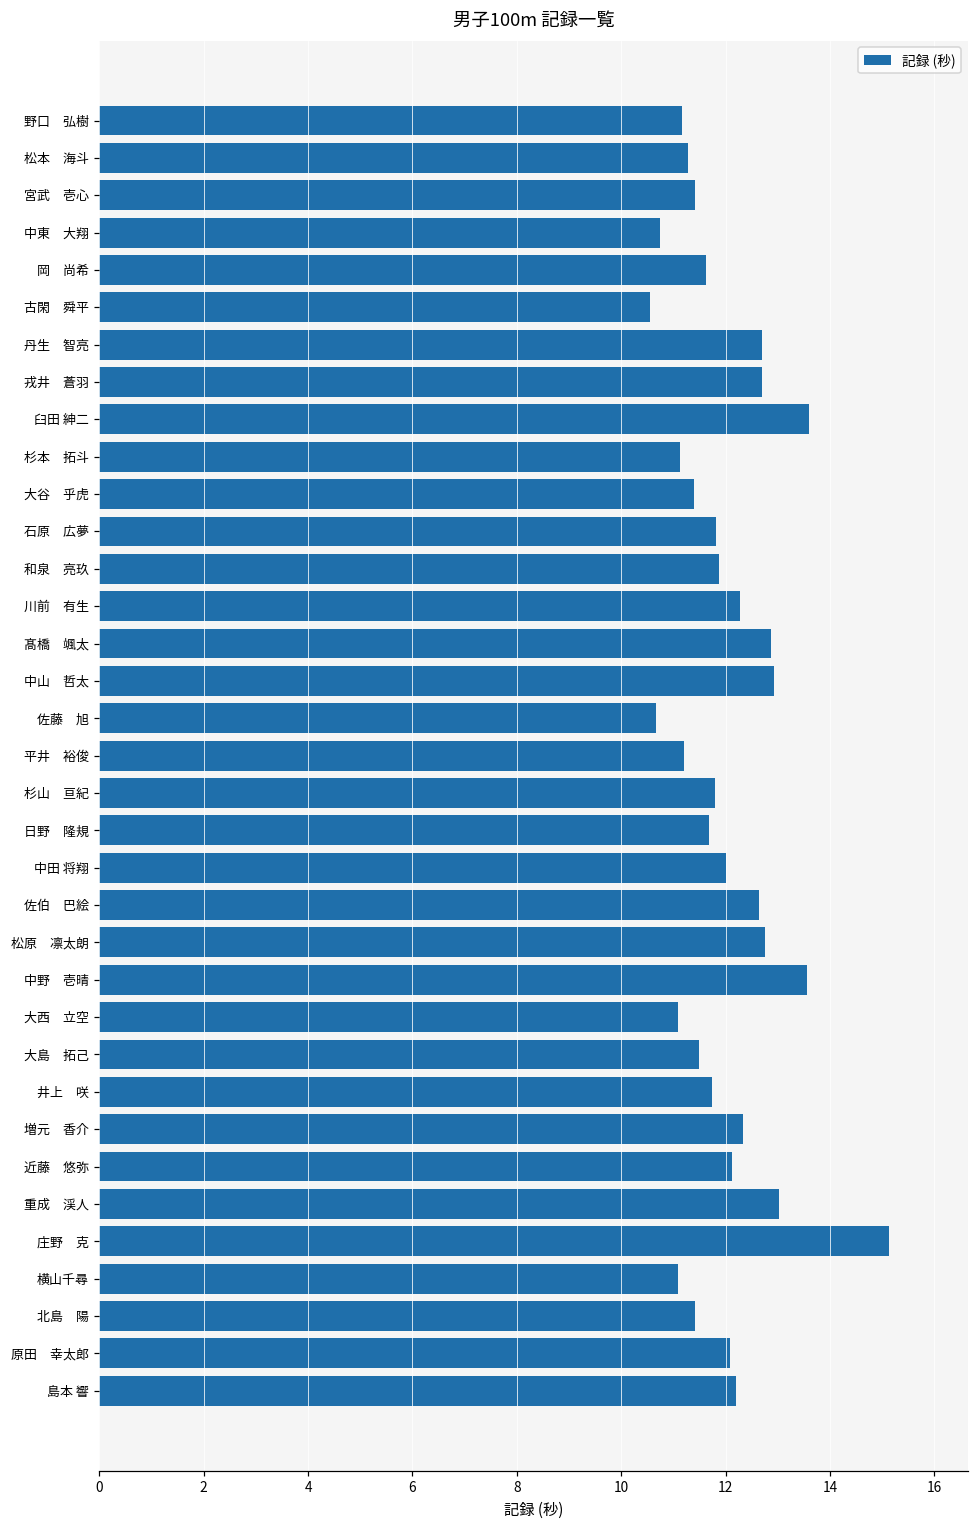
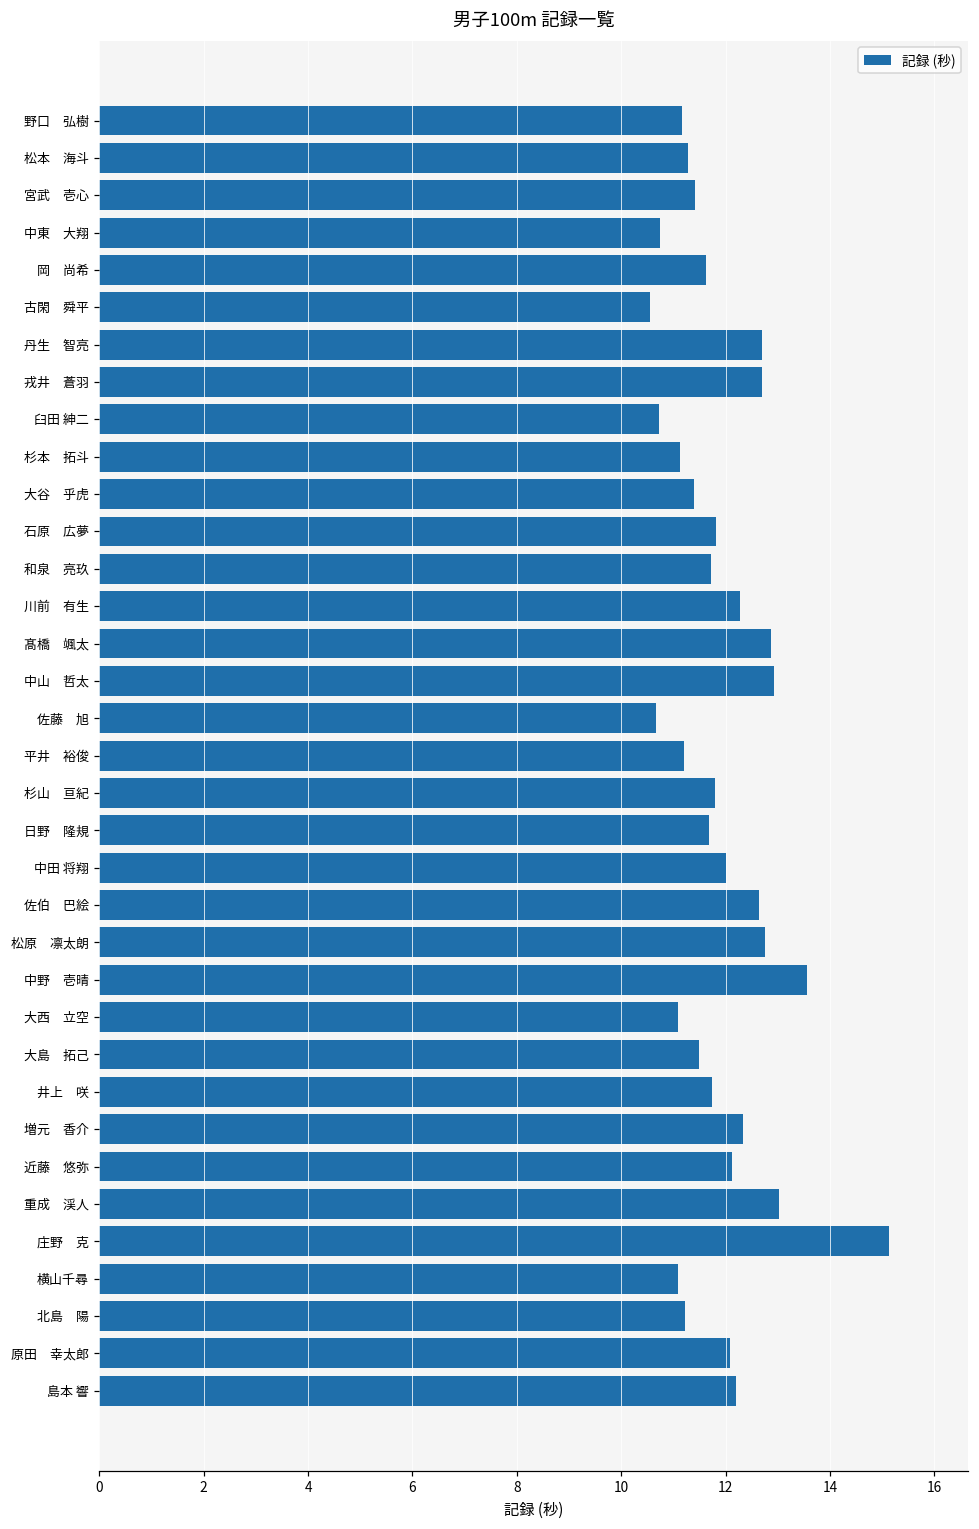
  {
    "野口 弘樹": 11.2,
    "松本 海斗": 11.3,
    "宮武 壱心": 11.4,
    "中東 大翔": 10.8,
    "岡 尚希": 11.6,
    "古閑 舜平": 10.6,
    "丹生 智亮": 12.7,
    "戎井 蒼羽": 12.7,
-   "臼田 紳二": 13.6,
+   "臼田 紳二": 10.7,
    "杉本 拓斗": 11.1,
    "大谷 乎虎": 11.4,
    "石原 広夢": 11.8,
-   "和泉 亮玖": 11.9,
+   "和泉 亮玖": 11.7,
    "川前 有生": 12.3,
    "髙橋 颯太": 12.9,
    "中山 哲太": 12.9,
    "佐藤 旭": 10.7,
    "平井 裕俊": 11.2,
    "杉山 亘紀": 11.8,
    "日野 隆規": 11.7,
    "中田 将翔": 12.0,
    "佐伯 巴絵": 12.6,
    "松原 凛太朗": 12.8,
    "中野 壱晴": 13.6,
    "大西 立空": 11.1,
    "大島 拓己": 11.5,
    "井上 咲": 11.7,
    "増元 香介": 12.3,
    "近藤 悠弥": 12.1,
    "重成 渓人": 13.0,
    "庄野 克": 15.1,
    "横山千尋": 11.1,
-   "北島 陽": 11.4,
+   "北島 陽": 11.2,
    "原田 幸太郎": 12.1,
    "島本 響": 12.2
  }
